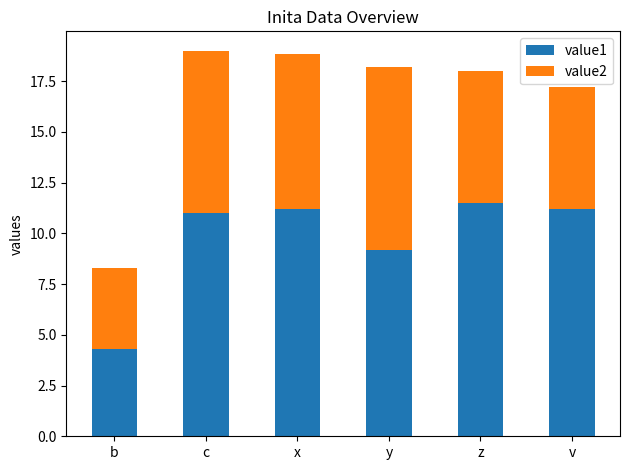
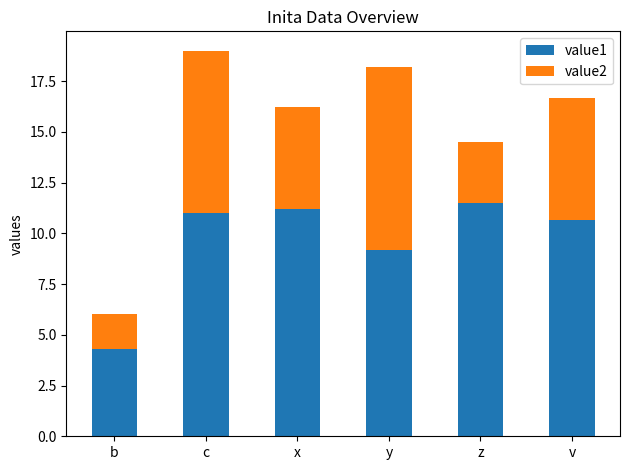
  {
    "value1": {
      "b": 4.3,
      "c": 11.0,
      "x": 11.2,
      "y": 9.2,
      "z": 11.5,
-     "v": 11.2
+     "v": 10.7
    },
    "value2": {
-     "b": 4.0,
+     "b": 1.7,
      "c": 8.0,
-     "x": 7.6,
+     "x": 5.0,
      "y": 9.0,
-     "z": 6.5,
+     "z": 3.0,
      "v": 6.0
    }
  }
